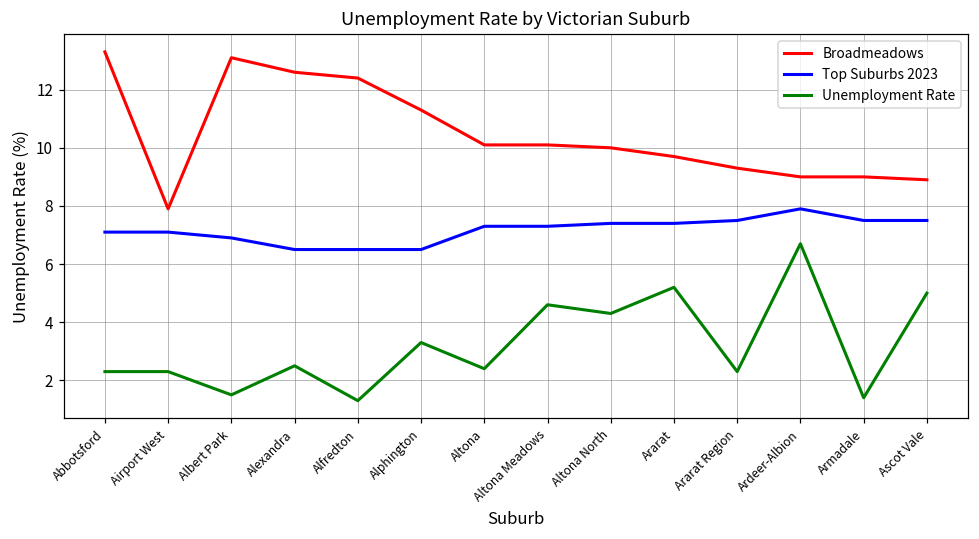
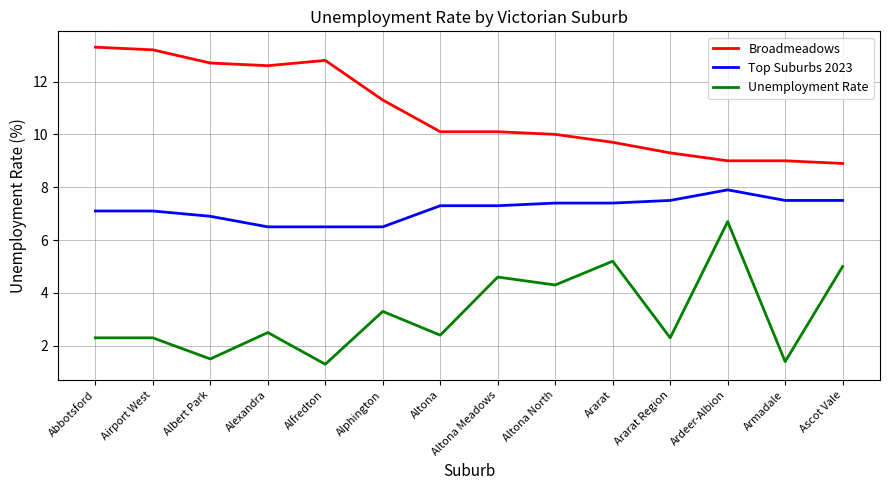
  {
    "Broadmeadows": {
      "Abbotsford": 13.3,
-     "Airport West": 7.9,
-     "Albert Park": 13.1,
+     "Airport West": 13.2,
+     "Albert Park": 12.7,
      "Alexandra": 12.6,
-     "Alfredton": 12.4,
+     "Alfredton": 12.8,
      "Alphington": 11.3,
      "Altona": 10.1,
      "Altona Meadows": 10.1,
      "Altona North": 10.0,
      "Ararat": 9.7,
      "Ararat Region": 9.3,
      "Ardeer-Albion": 9.0,
      "Armadale": 9.0,
      "Ascot Vale": 8.9
    },
    "Top Suburbs 2023": {
      "Abbotsford": 7.1,
      "Airport West": 7.1,
      "Albert Park": 6.9,
      "Alexandra": 6.5,
      "Alfredton": 6.5,
      "Alphington": 6.5,
      "Altona": 7.3,
      "Altona Meadows": 7.3,
      "Altona North": 7.4,
      "Ararat": 7.4,
      "Ararat Region": 7.5,
      "Ardeer-Albion": 7.9,
      "Armadale": 7.5,
      "Ascot Vale": 7.5
    },
    "Unemployment Rate": {
      "Abbotsford": 2.3,
      "Airport West": 2.3,
      "Albert Park": 1.5,
      "Alexandra": 2.5,
      "Alfredton": 1.3,
      "Alphington": 3.3,
      "Altona": 2.4,
      "Altona Meadows": 4.6,
      "Altona North": 4.3,
      "Ararat": 5.2,
      "Ararat Region": 2.3,
      "Ardeer-Albion": 6.7,
      "Armadale": 1.4,
      "Ascot Vale": 5.0
    }
  }
